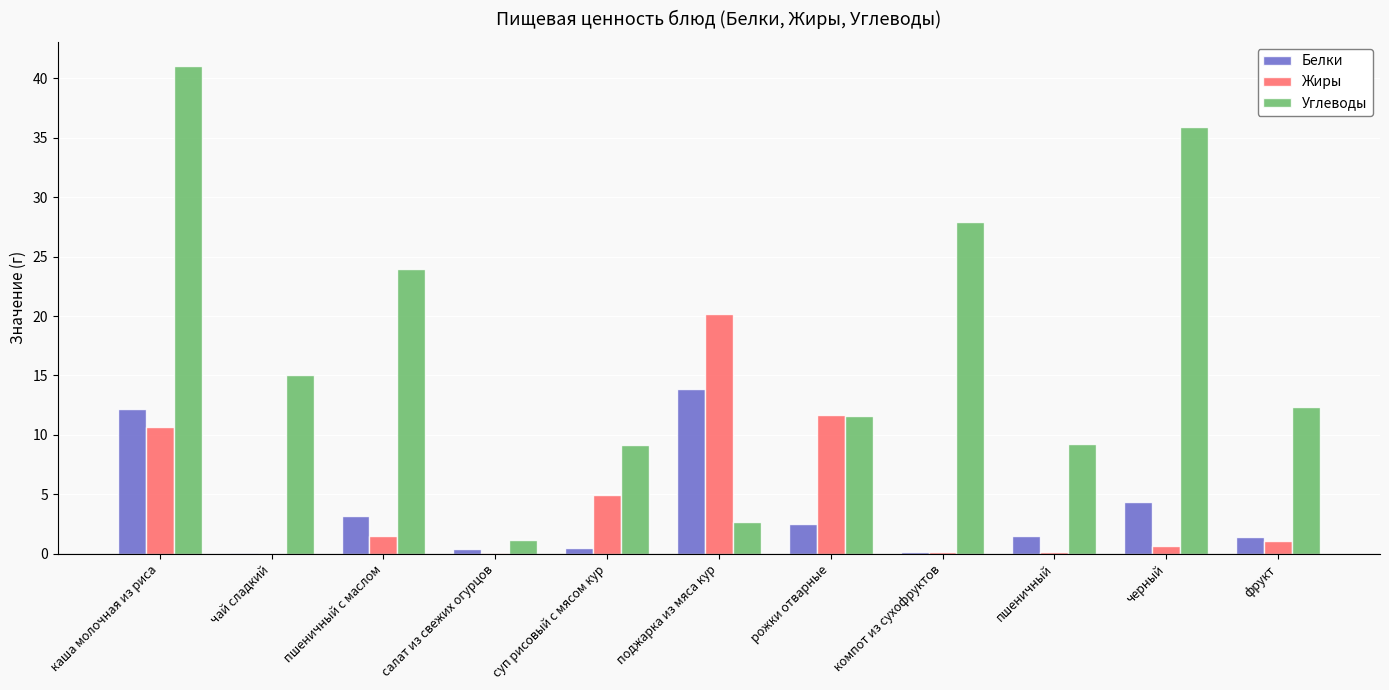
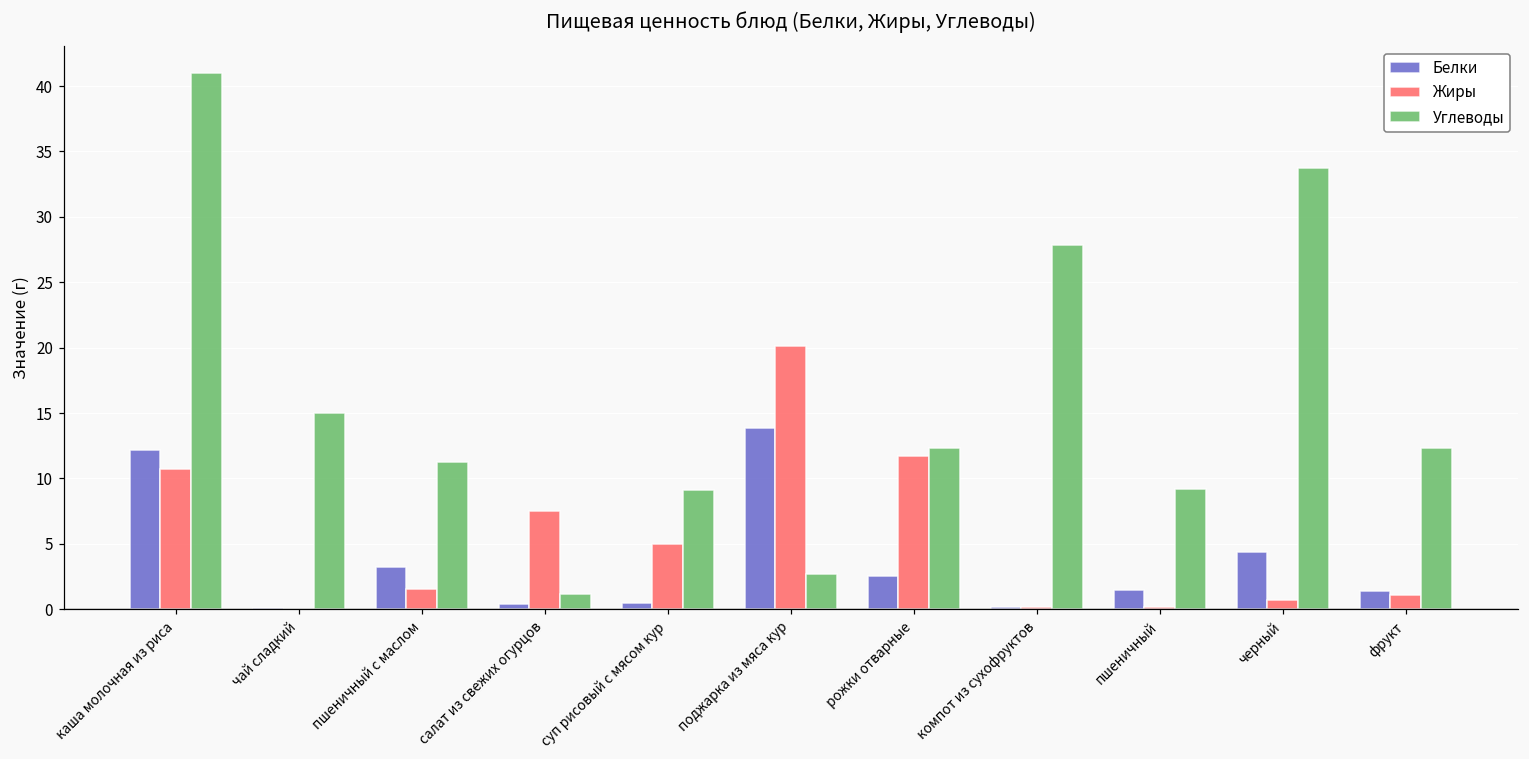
  {
    "Белки": {
      "каша молочная из риса": 12.2,
      "пшеничный с маслом": 3.2,
      "салат из свежих огурцов": 0.4,
      "суп рисовый с мясом кур": 0.5,
      "поджарка из мяса кур": 13.9,
      "рожки отварные": 2.5,
      "пшеничный": 1.5,
      "черный": 4.3,
      "фрукт": 1.4
    },
    "Жиры": {
      "каша молочная из риса": 10.7,
      "пшеничный с маслом": 1.5,
-     "салат из свежих огурцов": 0.1,
+     "салат из свежих огурцов": 7.5,
      "суп рисовый с мясом кур": 5.0,
      "поджарка из мяса кур": 20.2,
      "рожки отварные": 11.7,
      "черный": 0.7,
      "фрукт": 1.1
    },
    "Углеводы": {
      "каша молочная из риса": 41.0,
      "чай сладкий": 15.0,
-     "пшеничный с маслом": 23.9,
+     "пшеничный с маслом": 11.3,
      "салат из свежих огурцов": 1.1,
      "суп рисовый с мясом кур": 9.2,
      "поджарка из мяса кур": 2.7,
-     "рожки отварные": 11.6,
+     "рожки отварные": 12.3,
      "компот из сухофруктов": 27.9,
      "пшеничный": 9.2,
-     "черный": 35.9,
+     "черный": 33.7,
      "фрукт": 12.4
    }
  }
